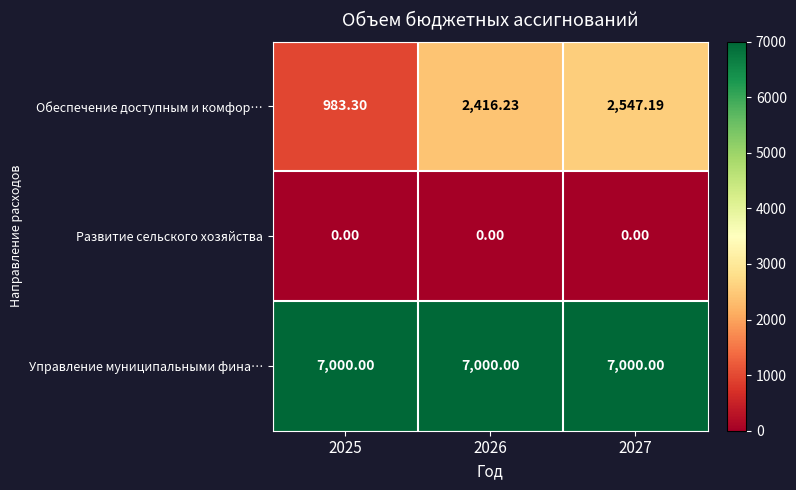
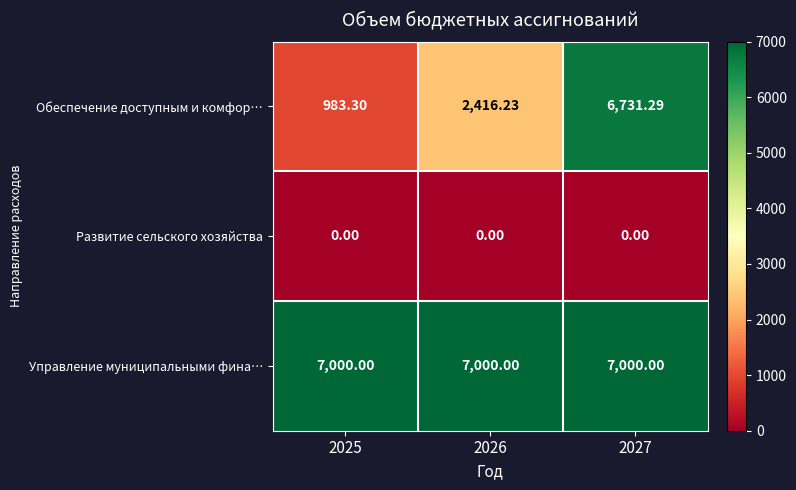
  {
    "Обеспечение доступным и комфор…": {
      "2025": "983.30",
      "2026": "2,416.23",
-     "2027": "2,547.19"
+     "2027": "6,731.29"
    },
    "Развитие сельского хозяйства": {
      "2025": "0.00",
      "2026": "0.00",
      "2027": "0.00"
    },
    "Управление муниципальными фина…": {
      "2025": "7,000.00",
      "2026": "7,000.00",
      "2027": "7,000.00"
    }
  }
